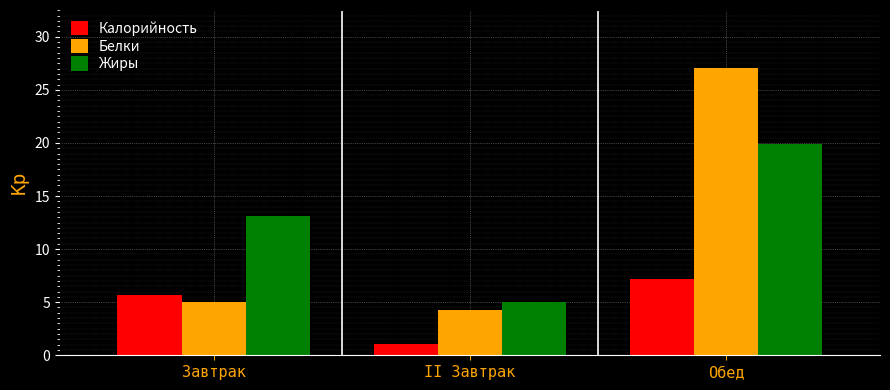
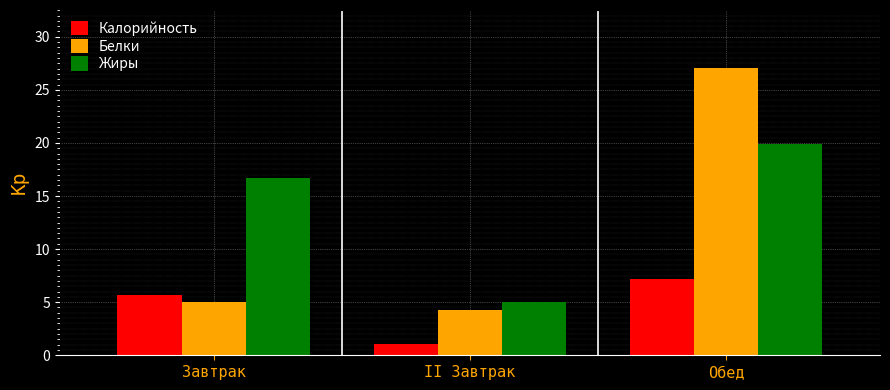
  {
    "Калорийность": {
      "Завтрак": 5.7,
      "II Завтрак": 1.1,
      "Обед": 7.2
    },
    "Белки": {
      "Завтрак": 5.0,
      "II Завтрак": 4.3,
      "Обед": 27.1
    },
    "Жиры": {
-     "Завтрак": 13.1,
+     "Завтрак": 16.7,
      "II Завтрак": 5.0,
      "Обед": 19.9
    }
  }
